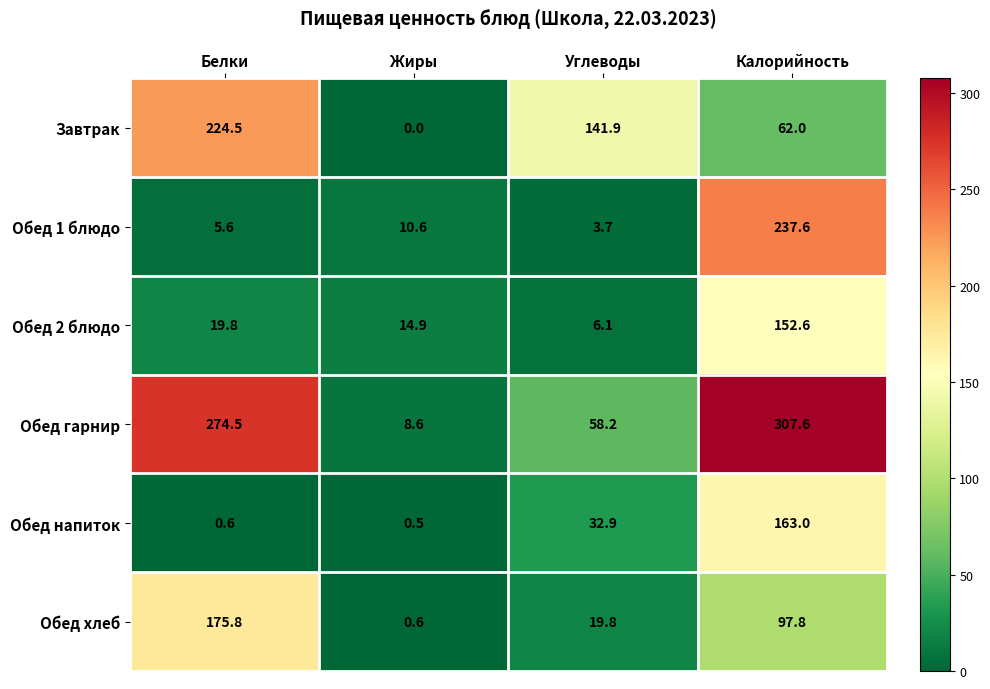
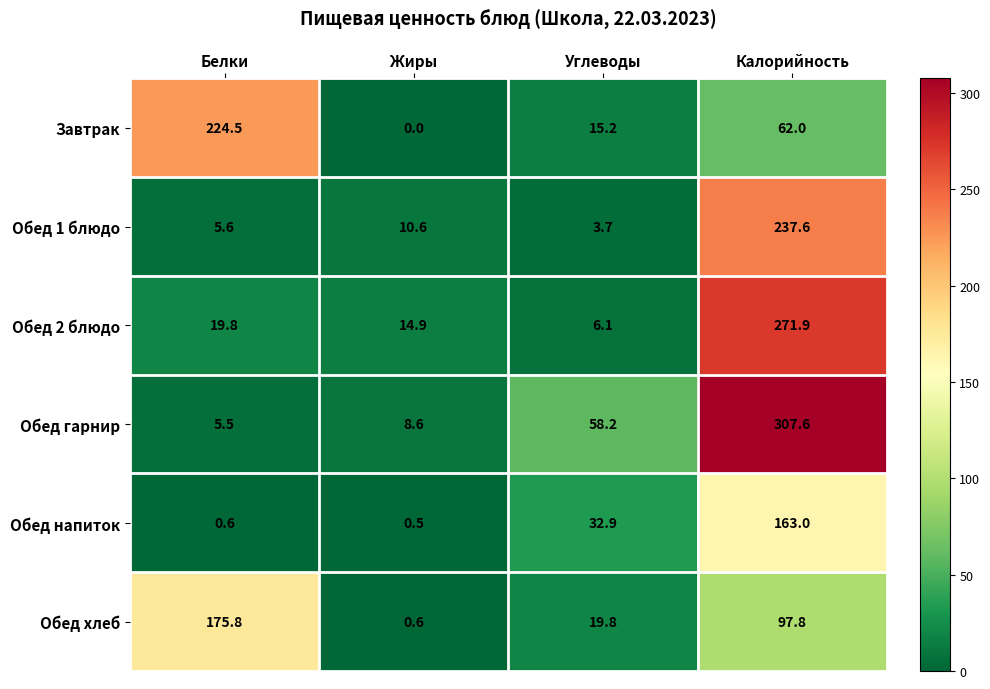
  {
    "Завтрак": {
      "Белки": 224.5,
      "Жиры": 0.0,
-     "Углеводы": 141.9,
+     "Углеводы": 15.2,
      "Калорийность": 62.0
    },
    "Обед 1 блюдо": {
      "Белки": 5.6,
      "Жиры": 10.6,
      "Углеводы": 3.7,
      "Калорийность": 237.6
    },
    "Обед 2 блюдо": {
      "Белки": 19.8,
      "Жиры": 14.9,
      "Углеводы": 6.1,
-     "Калорийность": 152.6
+     "Калорийность": 271.9
    },
    "Обед гарнир": {
-     "Белки": 274.5,
+     "Белки": 5.5,
      "Жиры": 8.6,
      "Углеводы": 58.2,
      "Калорийность": 307.6
    },
    "Обед напиток": {
      "Белки": 0.6,
      "Жиры": 0.5,
      "Углеводы": 32.9,
      "Калорийность": 163.0
    },
    "Обед хлеб": {
      "Белки": 175.8,
      "Жиры": 0.6,
      "Углеводы": 19.8,
      "Калорийность": 97.8
    }
  }
